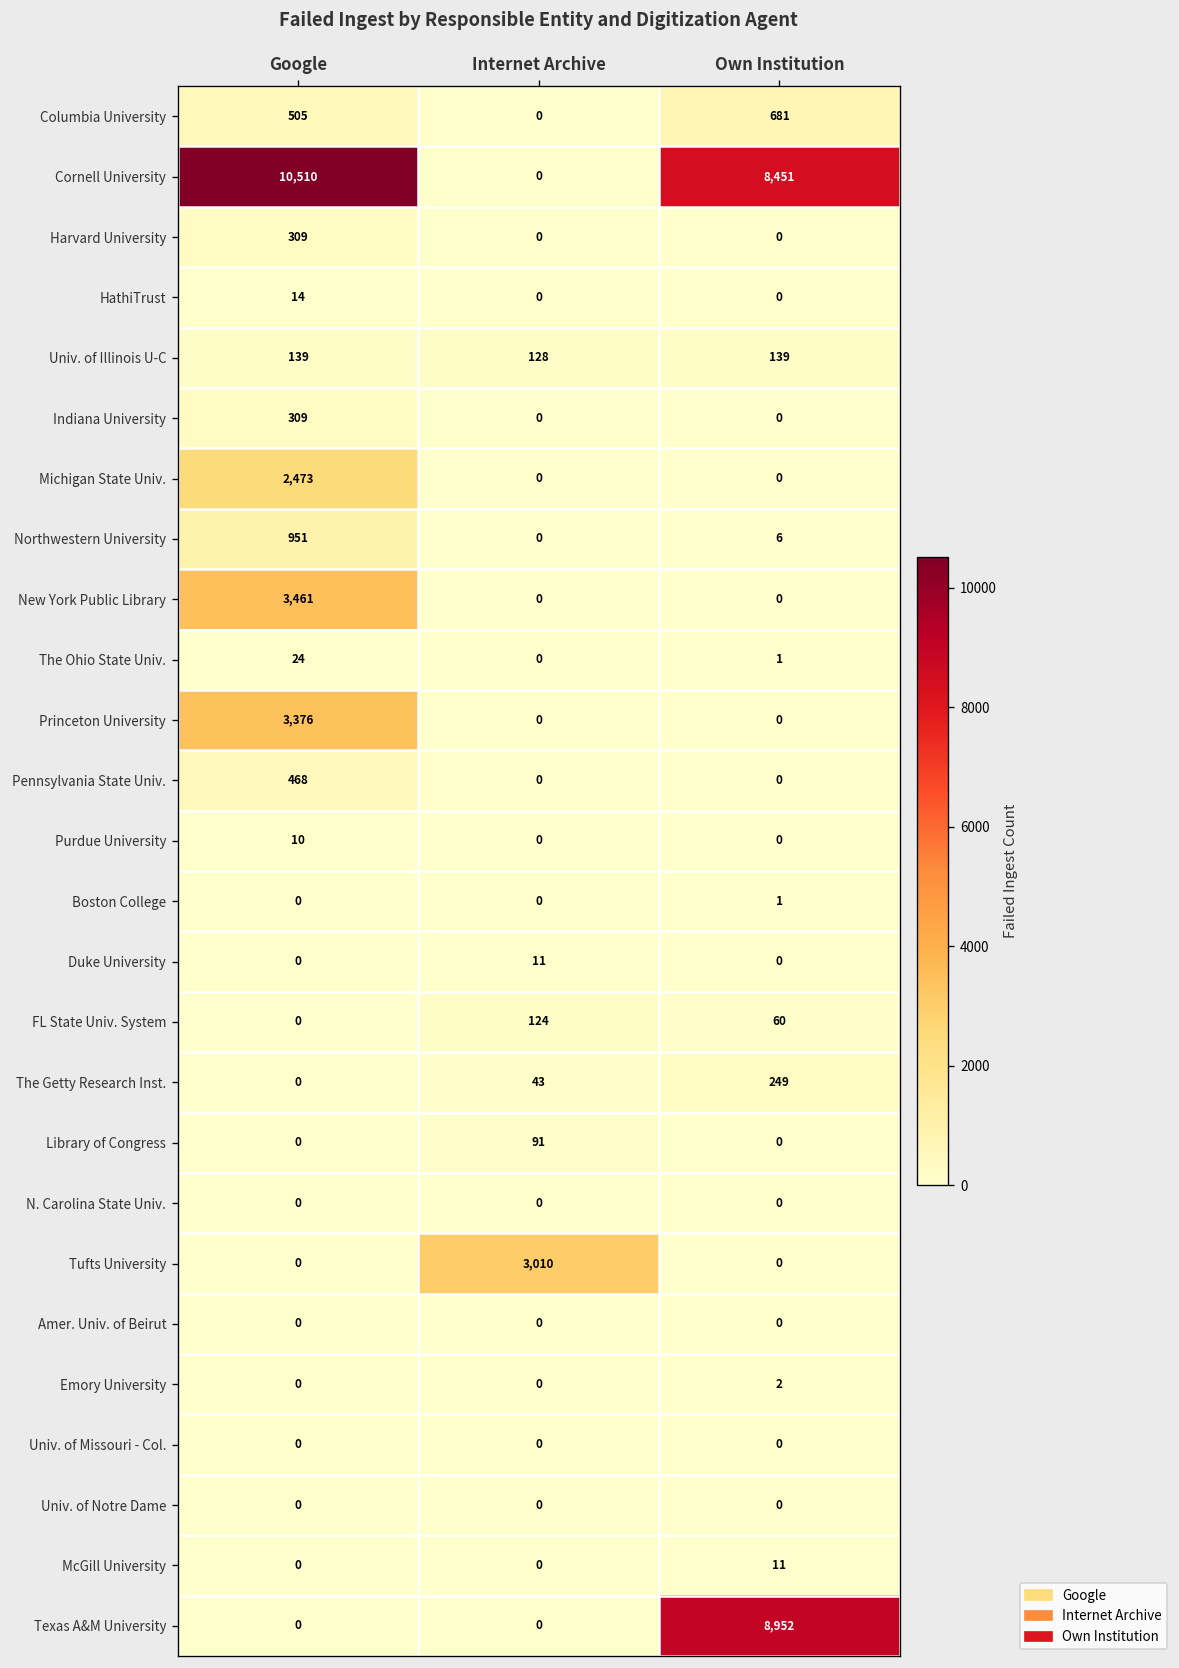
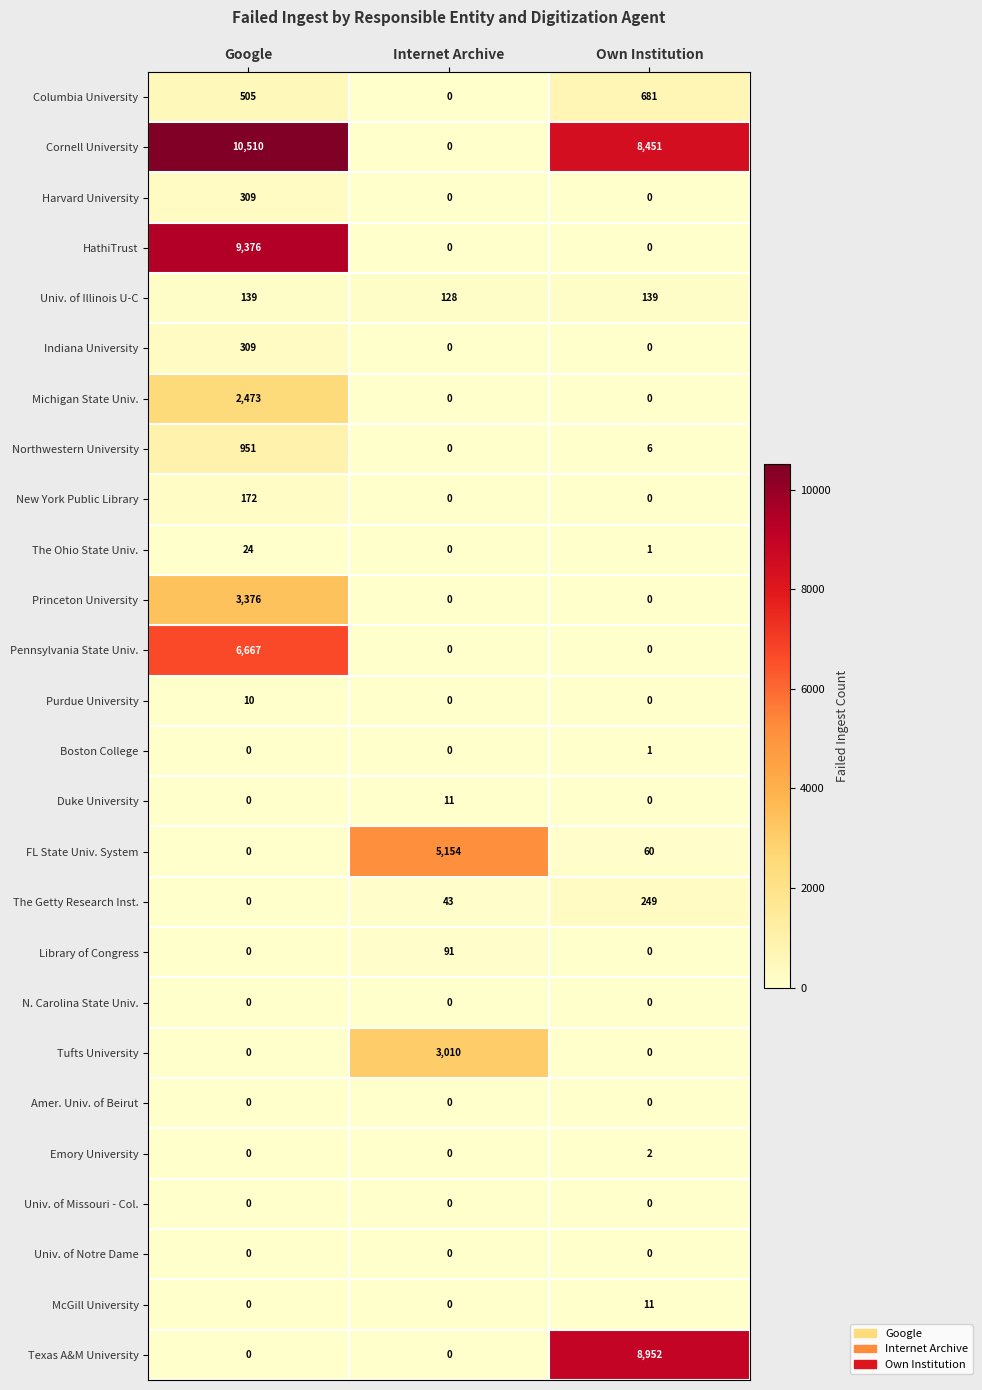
  {
    "Columbia University": {
      "Google": "505",
      "Internet Archive": "0",
      "Own Institution": "681"
    },
    "Cornell University": {
      "Google": "10,510",
      "Internet Archive": "0",
      "Own Institution": "8,451"
    },
    "Harvard University": {
      "Google": "309",
      "Internet Archive": "0",
      "Own Institution": "0"
    },
    "HathiTrust": {
-     "Google": "14",
+     "Google": "9,376",
      "Internet Archive": "0",
      "Own Institution": "0"
    },
    "Univ. of Illinois U-C": {
      "Google": "139",
      "Internet Archive": "128",
      "Own Institution": "139"
    },
    "Indiana University": {
      "Google": "309",
      "Internet Archive": "0",
      "Own Institution": "0"
    },
    "Michigan State Univ.": {
      "Google": "2,473",
      "Internet Archive": "0",
      "Own Institution": "0"
    },
    "Northwestern University": {
      "Google": "951",
      "Internet Archive": "0",
      "Own Institution": "6"
    },
    "New York Public Library": {
-     "Google": "3,461",
+     "Google": "172",
      "Internet Archive": "0",
      "Own Institution": "0"
    },
    "The Ohio State Univ.": {
      "Google": "24",
      "Internet Archive": "0",
      "Own Institution": "1"
    },
    "Princeton University": {
      "Google": "3,376",
      "Internet Archive": "0",
      "Own Institution": "0"
    },
    "Pennsylvania State Univ.": {
-     "Google": "468",
+     "Google": "6,667",
      "Internet Archive": "0",
      "Own Institution": "0"
    },
    "Purdue University": {
      "Google": "10",
      "Internet Archive": "0",
      "Own Institution": "0"
    },
    "Boston College": {
      "Google": "0",
      "Internet Archive": "0",
      "Own Institution": "1"
    },
    "Duke University": {
      "Google": "0",
      "Internet Archive": "11",
      "Own Institution": "0"
    },
    "FL State Univ. System": {
      "Google": "0",
-     "Internet Archive": "124",
+     "Internet Archive": "5,154",
      "Own Institution": "60"
    },
    "The Getty Research Inst.": {
      "Google": "0",
      "Internet Archive": "43",
      "Own Institution": "249"
    },
    "Library of Congress": {
      "Google": "0",
      "Internet Archive": "91",
      "Own Institution": "0"
    },
    "N. Carolina State Univ.": {
      "Google": "0",
      "Internet Archive": "0",
      "Own Institution": "0"
    },
    "Tufts University": {
      "Google": "0",
      "Internet Archive": "3,010",
      "Own Institution": "0"
    },
    "Amer. Univ. of Beirut": {
      "Google": "0",
      "Internet Archive": "0",
      "Own Institution": "0"
    },
    "Emory University": {
      "Google": "0",
      "Internet Archive": "0",
      "Own Institution": "2"
    },
    "Univ. of Missouri - Col.": {
      "Google": "0",
      "Internet Archive": "0",
      "Own Institution": "0"
    },
    "Univ. of Notre Dame": {
      "Google": "0",
      "Internet Archive": "0",
      "Own Institution": "0"
    },
    "McGill University": {
      "Google": "0",
      "Internet Archive": "0",
      "Own Institution": "11"
    },
    "Texas A&M University": {
      "Google": "0",
      "Internet Archive": "0",
      "Own Institution": "8,952"
    }
  }
